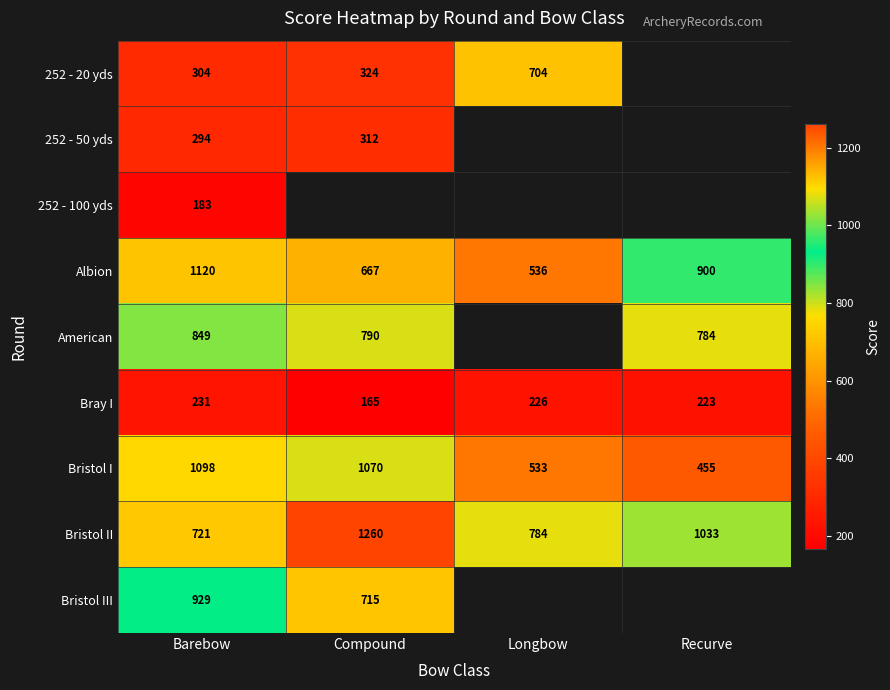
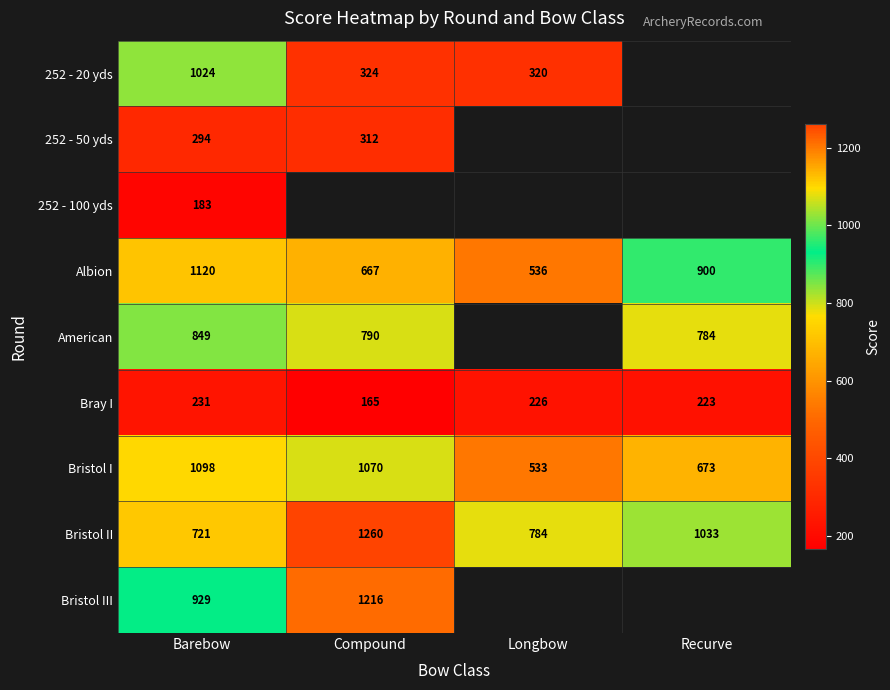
  {
    "252 - 20 yds": {
-     "Barebow": 304,
+     "Barebow": 1024,
      "Compound": 324,
-     "Longbow": 704
+     "Longbow": 320
    },
    "252 - 50 yds": {
      "Barebow": 294,
      "Compound": 312
    },
    "252 - 100 yds": {
      "Barebow": 183
    },
    "Albion": {
      "Barebow": 1120,
      "Compound": 667,
      "Longbow": 536,
      "Recurve": 900
    },
    "American": {
      "Barebow": 849,
      "Compound": 790,
      "Recurve": 784
    },
    "Bray I": {
      "Barebow": 231,
      "Compound": 165,
      "Longbow": 226,
      "Recurve": 223
    },
    "Bristol I": {
      "Barebow": 1098,
      "Compound": 1070,
      "Longbow": 533,
-     "Recurve": 455
+     "Recurve": 673
    },
    "Bristol II": {
      "Barebow": 721,
      "Compound": 1260,
      "Longbow": 784,
      "Recurve": 1033
    },
    "Bristol III": {
      "Barebow": 929,
-     "Compound": 715
+     "Compound": 1216
    }
  }
